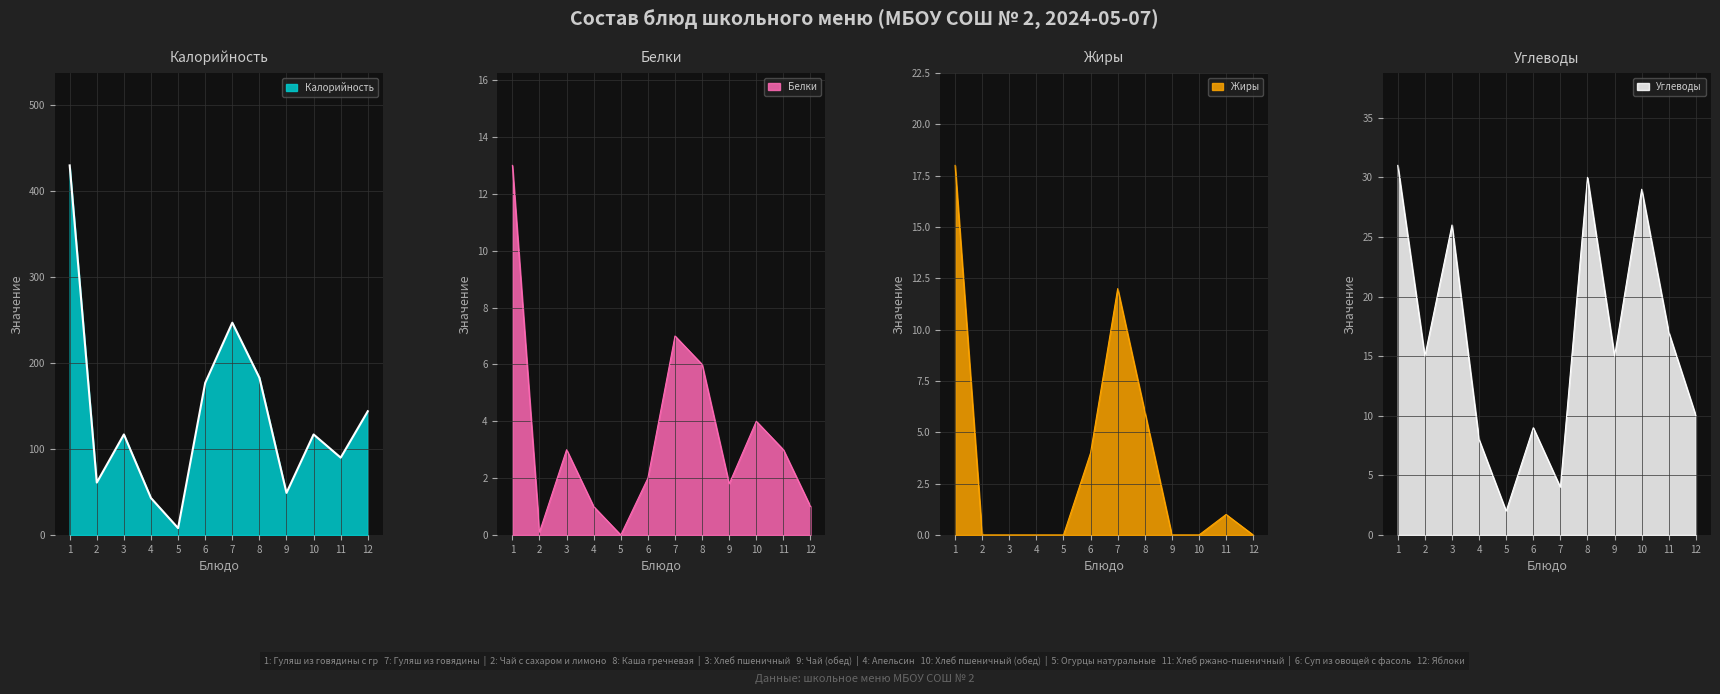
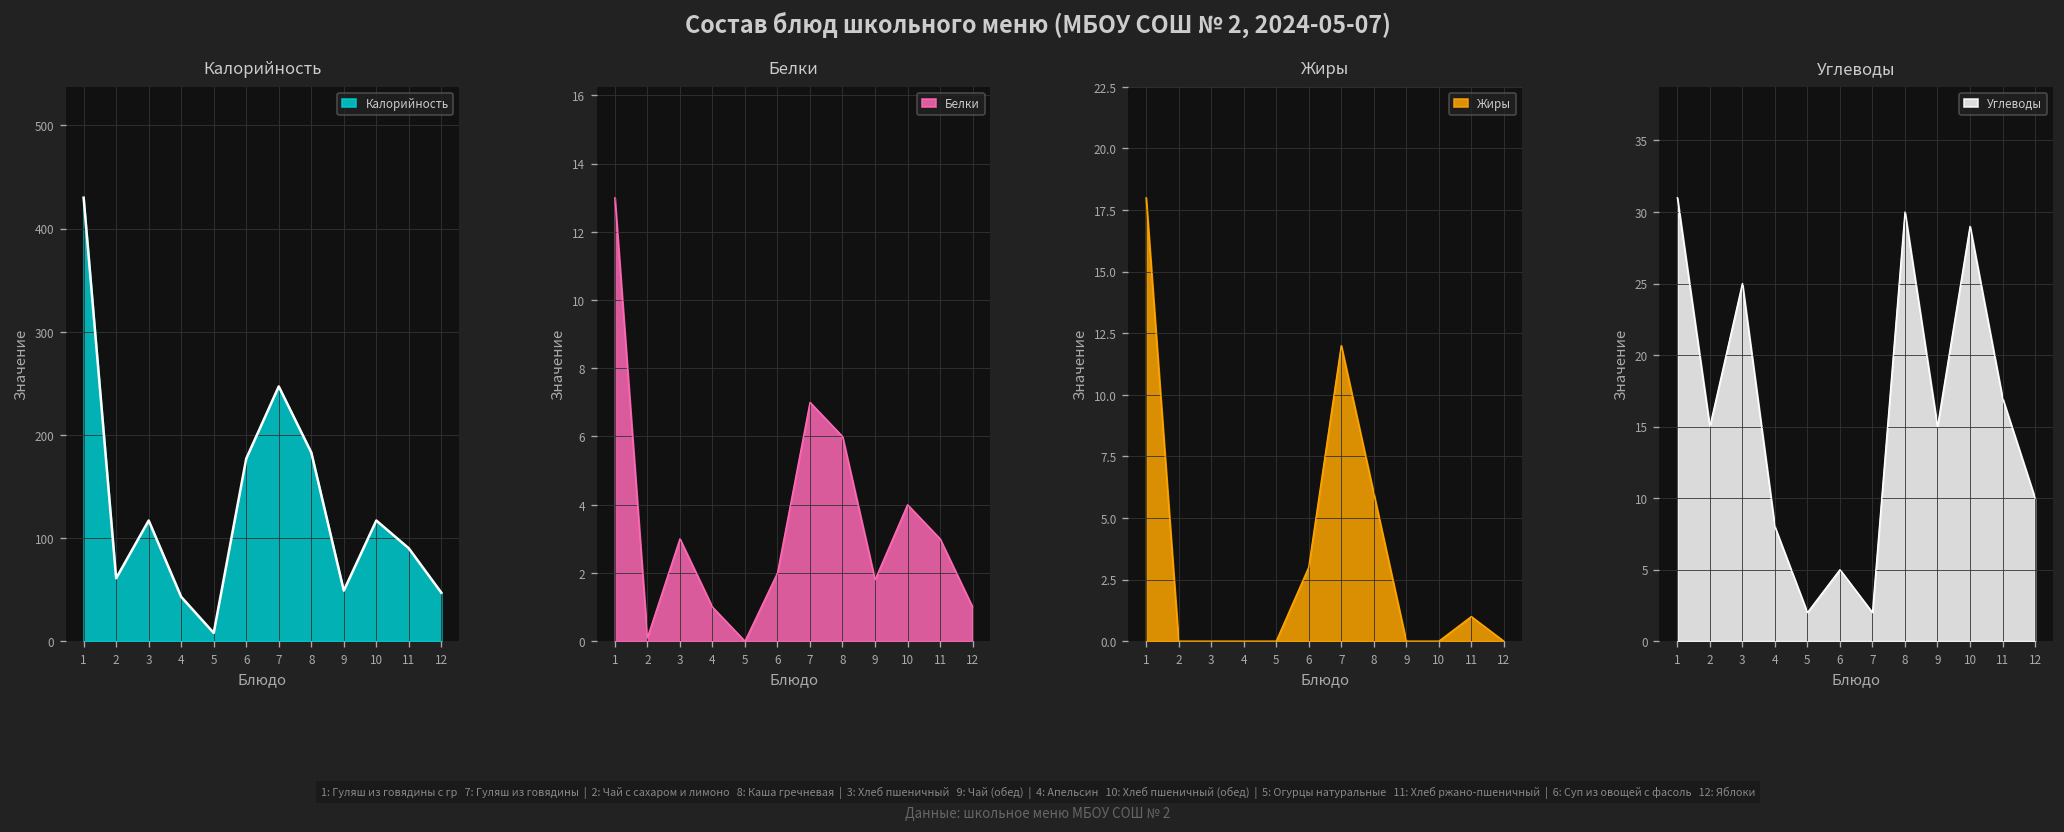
  {
    "Калорийность": {
      "1": 430,
      "2": 60,
      "3": 120,
      "4": 40,
      "5": 10,
      "6": 180,
      "7": 250,
      "8": 180,
      "9": 50,
      "10": 120,
      "11": 90,
-     "12": 140
+     "12": 50
    },
    "Белки": {
      "1": 13.0,
      "2": 0.1,
      "3": 3.0,
      "4": 1.0,
      "5": 0.0,
      "6": 2.0,
      "7": 7.0,
      "8": 6.0,
      "9": 1.8,
      "10": 4.0,
      "11": 3.0,
      "12": 1.0
    },
    "Жиры": {
      "1": 18,
      "2": 0,
      "3": 0,
      "4": 0,
      "5": 0,
-     "6": 4,
+     "6": 3,
      "7": 12,
      "8": 6,
      "9": 0,
      "10": 0,
      "11": 1,
      "12": 0
    },
    "Углеводы": {
      "1": 31,
      "2": 15,
-     "3": 26,
+     "3": 25,
      "4": 8,
      "5": 2,
-     "6": 9,
-     "7": 4,
+     "6": 5,
+     "7": 2,
      "8": 30,
      "9": 15,
      "10": 29,
      "11": 17,
      "12": 10
    }
  }
